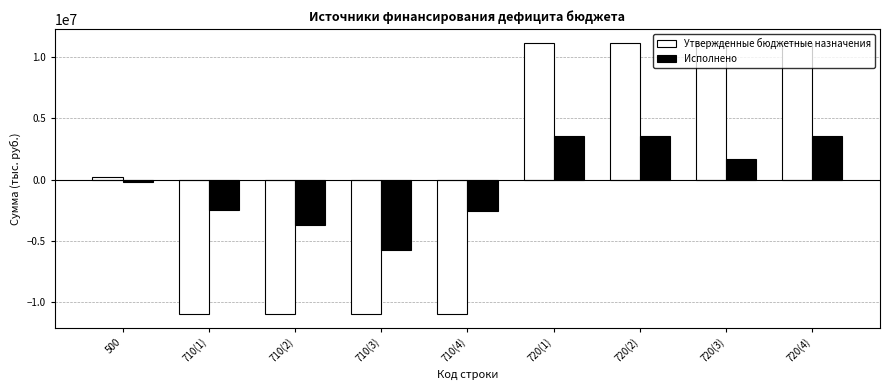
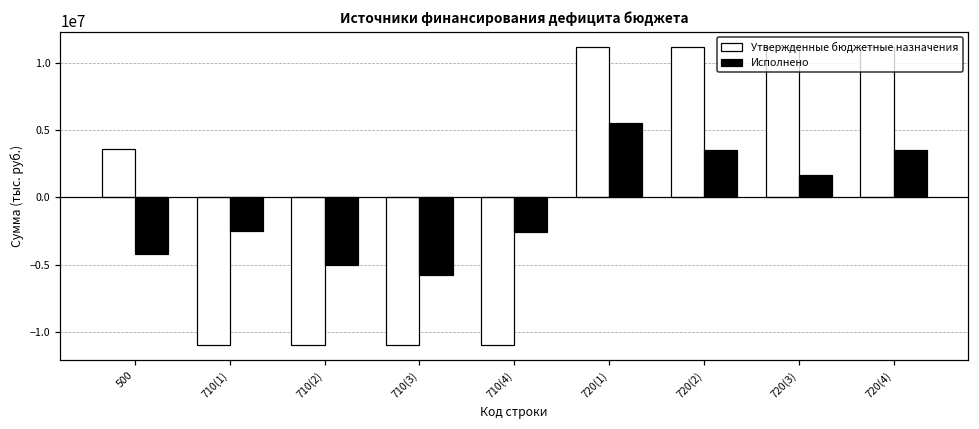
  {
    "Утвержденные бюджетные назначения": {
-     "500": 200000,
+     "500": 3600000,
      "710(1)": -11000000,
      "710(2)": -11000000,
      "710(3)": -11000000,
      "710(4)": -11000000,
      "720(1)": 11200000,
      "720(2)": 11200000
    },
    "Исполнено": {
-     "500": -200000,
+     "500": -4200000,
      "710(1)": -2500000,
-     "710(2)": -3700000,
+     "710(2)": -5000000,
      "710(3)": -5700000,
      "710(4)": -2600000,
-     "720(1)": 3600000,
+     "720(1)": 5600000,
      "720(2)": 3600000,
      "720(3)": 1700000,
      "720(4)": 3600000
    }
  }
